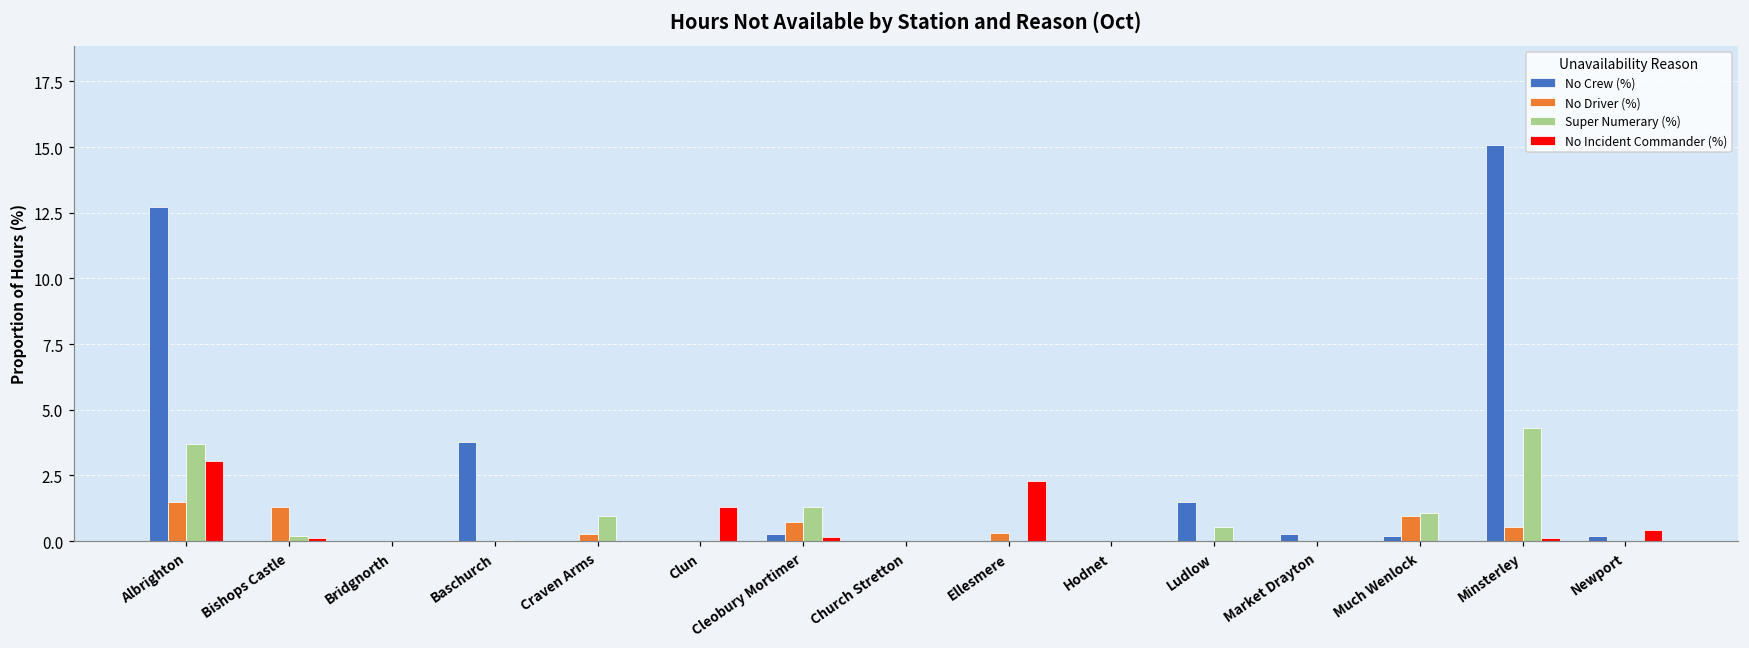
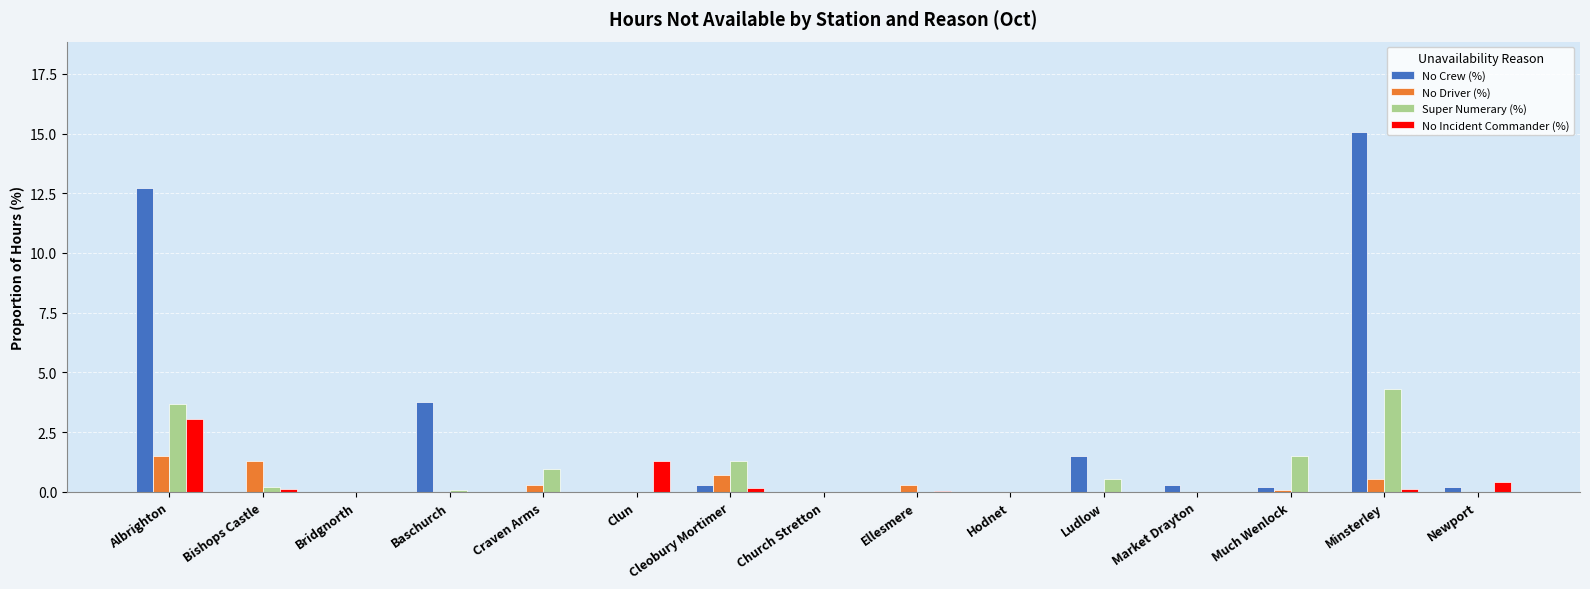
  {
    "No Crew (%)": {
      "Albrighton": 12.7,
      "Bishops Castle": 0.0,
      "Bridgnorth": 0.0,
      "Baschurch": 3.8,
      "Craven Arms": 0.0,
      "Clun": 0.0,
      "Cleobury Mortimer": 0.3,
      "Church Stretton": 0.0,
      "Ellesmere": 0.0,
      "Hodnet": 0.0,
      "Ludlow": 1.5,
      "Market Drayton": 0.3,
      "Much Wenlock": 0.2,
      "Minsterley": 15.1,
      "Newport": 0.2
    },
    "No Driver (%)": {
      "Albrighton": 1.5,
      "Bishops Castle": 1.3,
      "Bridgnorth": 0.0,
      "Baschurch": 0.0,
      "Craven Arms": 0.3,
      "Clun": 0.0,
      "Cleobury Mortimer": 0.7,
      "Church Stretton": 0.0,
      "Ellesmere": 0.3,
      "Hodnet": 0.0,
      "Ludlow": 0.0,
      "Market Drayton": 0.0,
-     "Much Wenlock": 0.9,
+     "Much Wenlock": 0.1,
      "Minsterley": 0.5,
      "Newport": 0.0
    },
    "Super Numerary (%)": {
      "Albrighton": 3.7,
      "Bishops Castle": 0.2,
      "Bridgnorth": 0.0,
      "Craven Arms": 0.9,
      "Clun": 0.0,
      "Cleobury Mortimer": 1.3,
      "Church Stretton": 0.0,
      "Ellesmere": 0.0,
      "Hodnet": 0.0,
      "Ludlow": 0.5,
      "Market Drayton": 0.0,
-     "Much Wenlock": 1.1,
+     "Much Wenlock": 1.5,
      "Minsterley": 4.3,
      "Newport": 0.0
    },
    "No Incident Commander (%)": {
      "Albrighton": 3.0,
      "Bridgnorth": 0.0,
      "Baschurch": 0.0,
      "Craven Arms": 0.0,
      "Clun": 1.3,
      "Cleobury Mortimer": 0.2,
      "Church Stretton": 0.0,
-     "Ellesmere": 2.3,
+     "Ellesmere": 0.0,
      "Hodnet": 0.0,
      "Ludlow": 0.0,
      "Market Drayton": 0.0,
      "Much Wenlock": 0.0,
      "Minsterley": 0.1,
      "Newport": 0.4
    }
  }
